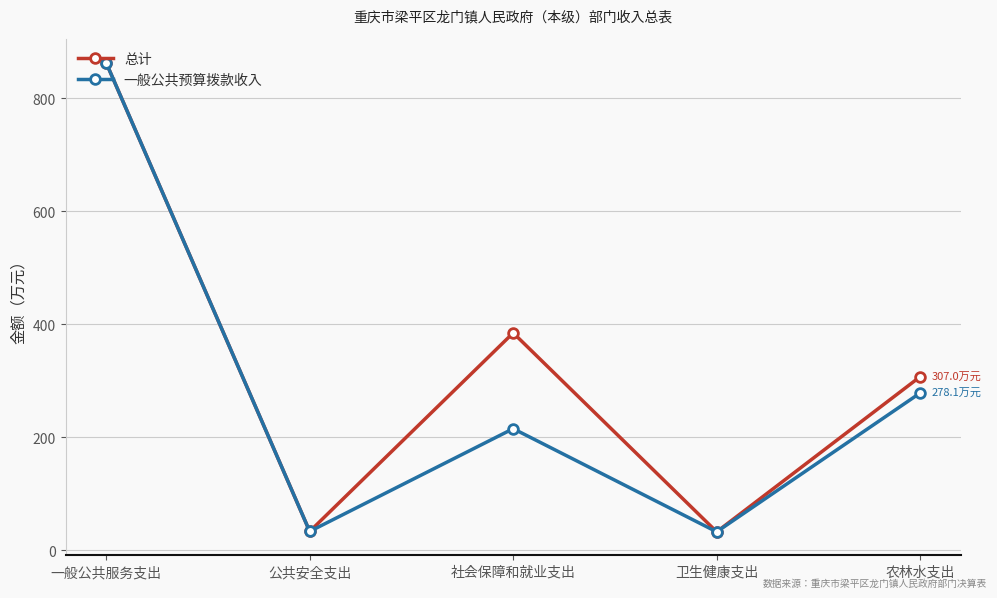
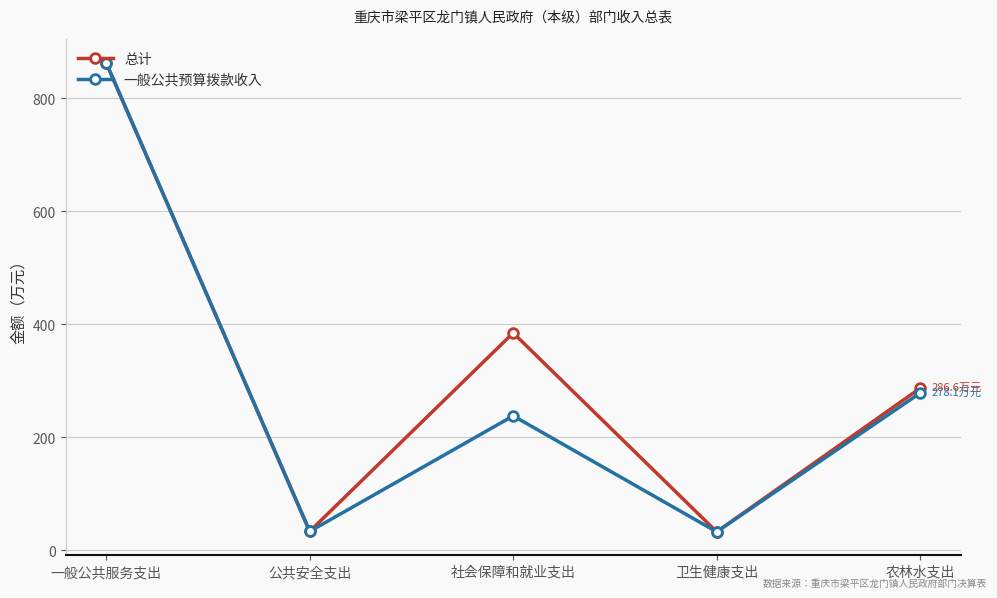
  {
    "总计": {
-     "农林水支出": 307.0
+     "农林水支出": 286.6
    },
    "一般公共预算拨款收入": {
-     "社会保障和就业支出": 210
+     "社会保障和就业支出": 240
    }
  }
